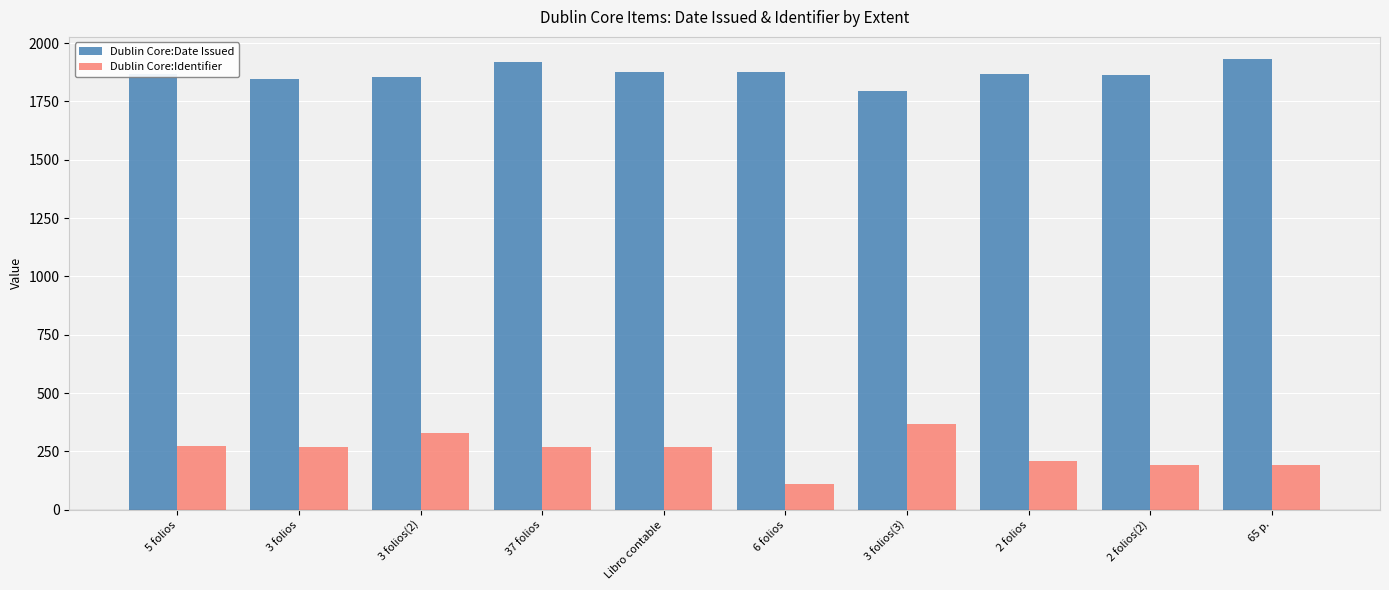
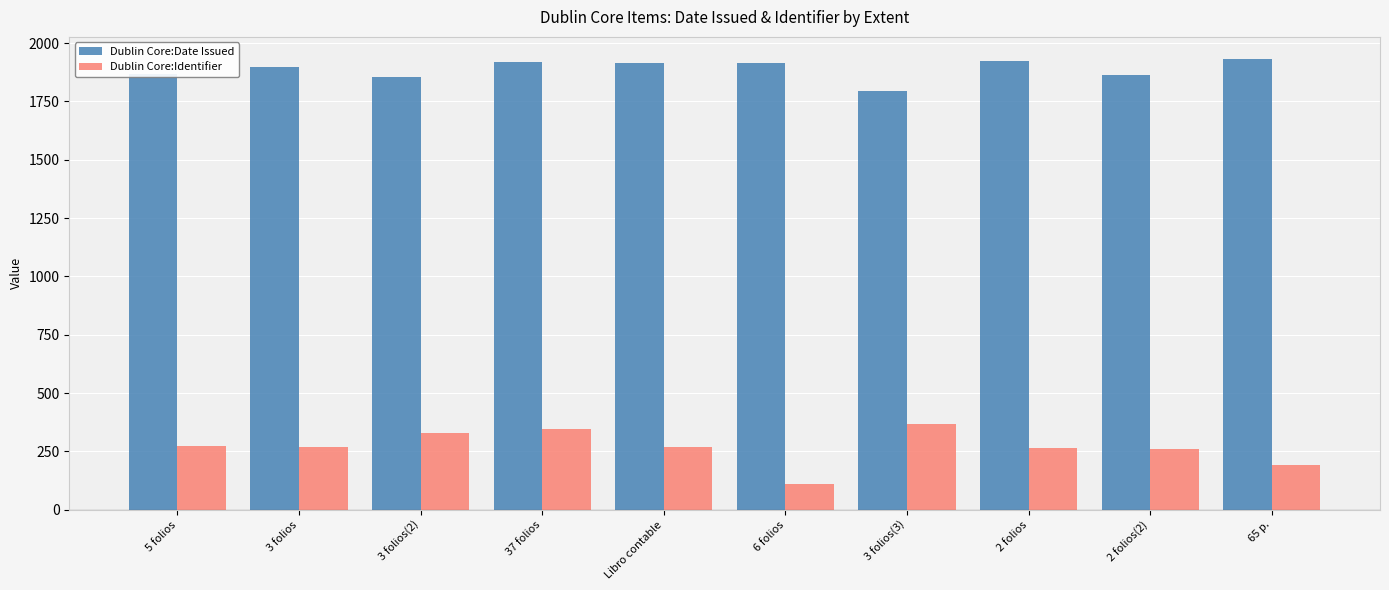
  {
    "Dublin Core:Date Issued": {
-     "3 folios": 1850,
+     "3 folios": 1900,
      "3 folios(2)": 1860,
      "37 folios": 1920,
-     "Libro contable": 1880,
-     "6 folios": 1880,
+     "Libro contable": 1920,
+     "6 folios": 1910,
      "3 folios(3)": 1800,
-     "2 folios": 1870,
+     "2 folios": 1920,
      "2 folios(2)": 1860,
      "65 p.": 1930
    },
    "Dublin Core:Identifier": {
      "5 folios": 270,
      "3 folios": 270,
      "3 folios(2)": 330,
-     "37 folios": 270,
+     "37 folios": 350,
      "Libro contable": 270,
      "6 folios": 110,
      "3 folios(3)": 370,
-     "2 folios": 210,
-     "2 folios(2)": 190,
+     "2 folios": 270,
+     "2 folios(2)": 260,
      "65 p.": 190
    }
  }
